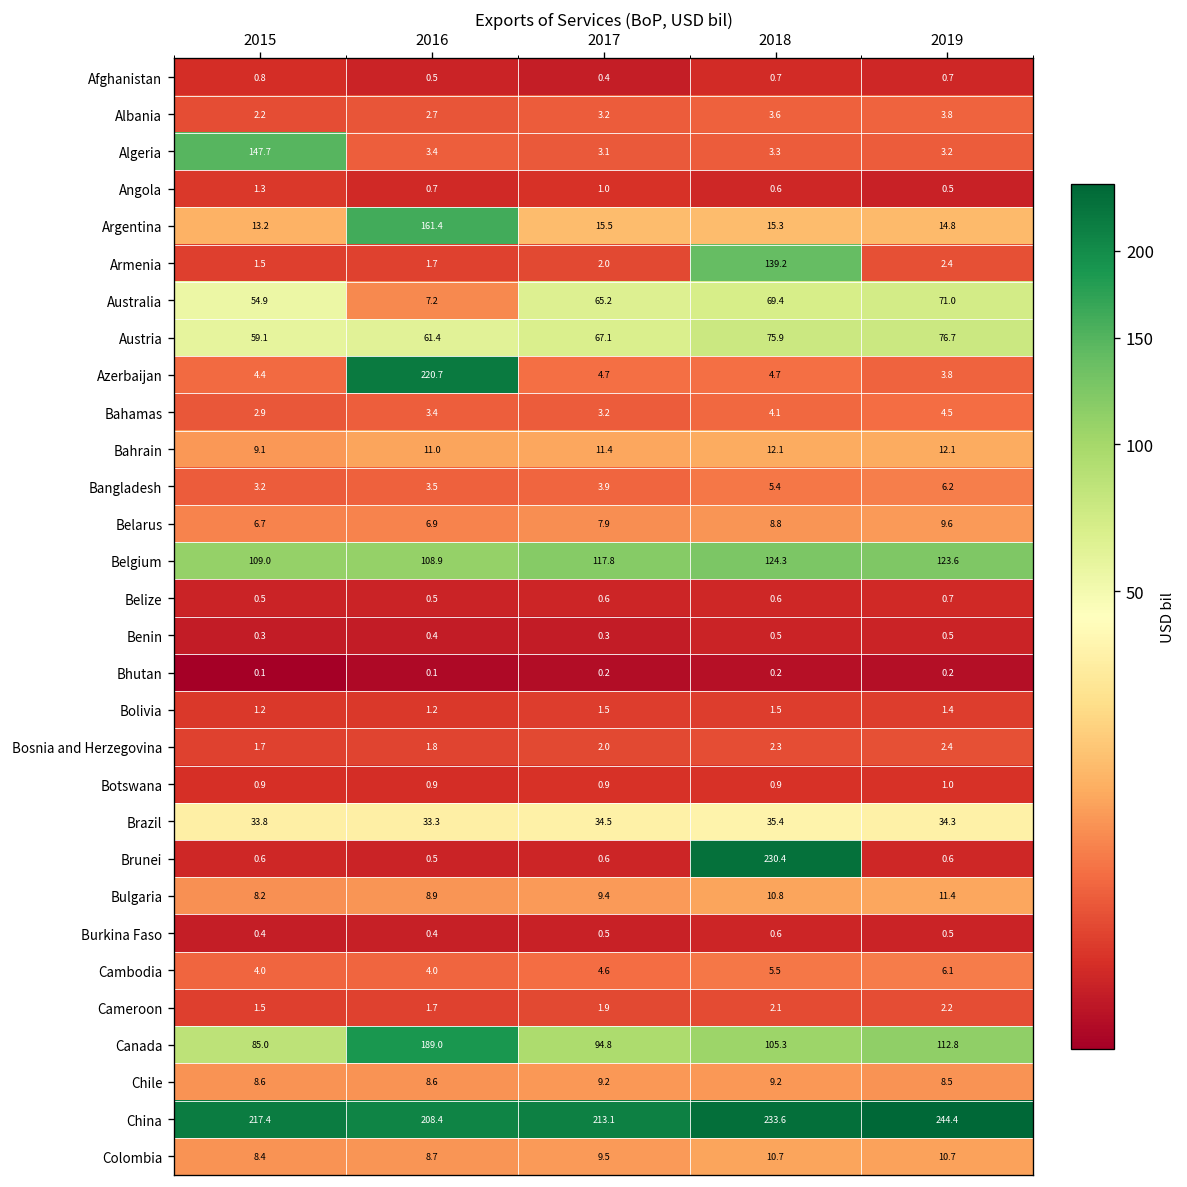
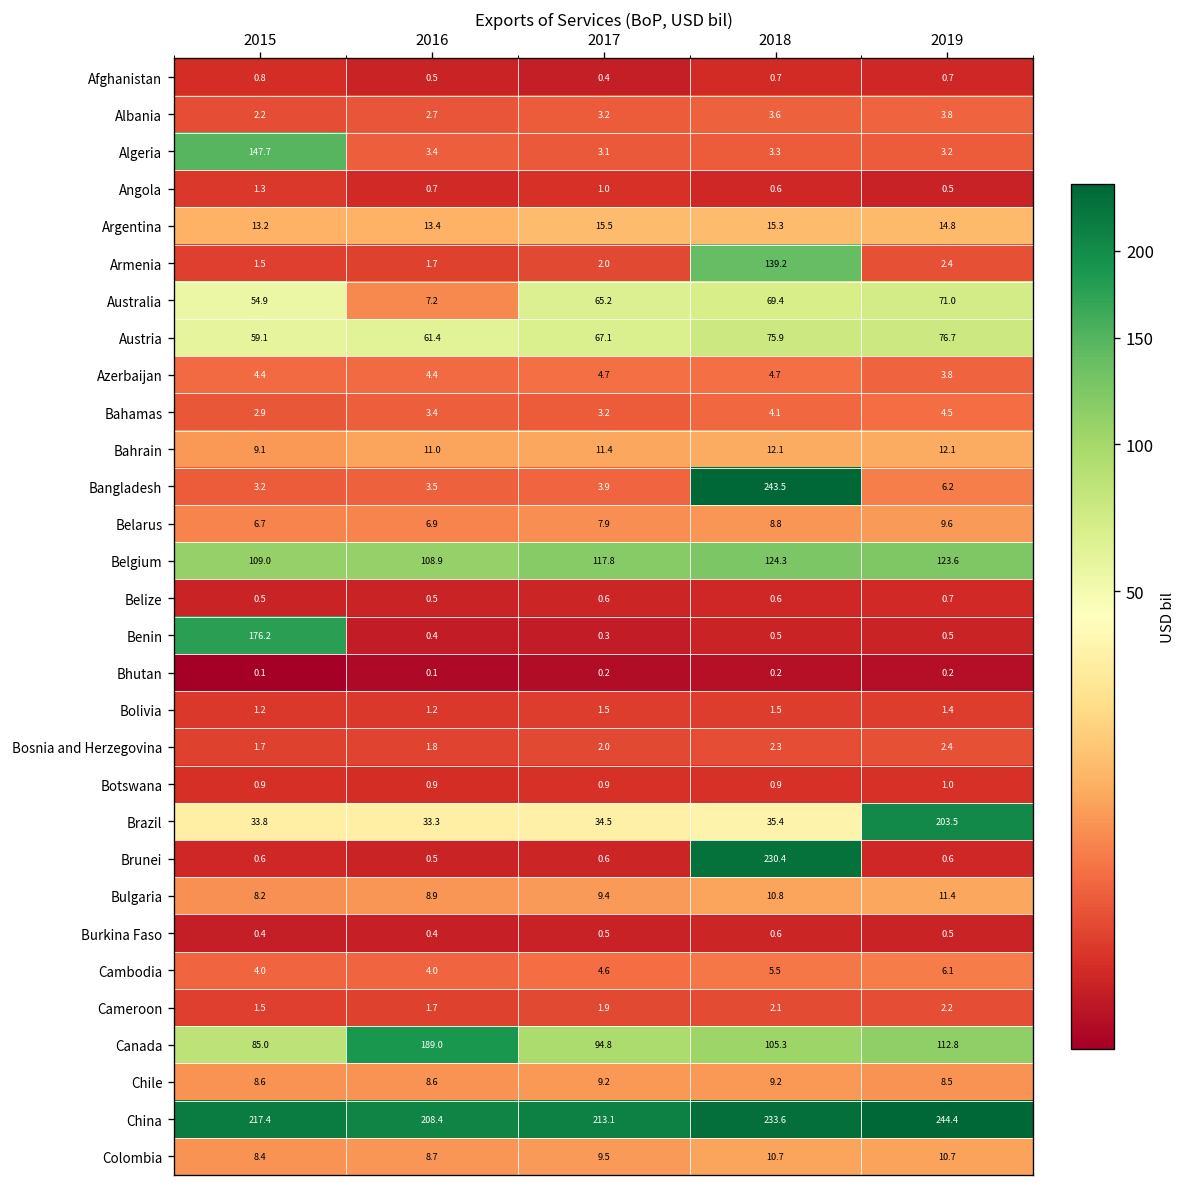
  {
    "Afghanistan": {
      "2015": 0.8,
      "2016": 0.5,
      "2017": 0.4,
      "2018": 0.7,
      "2019": 0.7
    },
    "Albania": {
      "2015": 2.2,
      "2016": 2.7,
      "2017": 3.2,
      "2018": 3.6,
      "2019": 3.8
    },
    "Algeria": {
      "2015": 147.7,
      "2016": 3.4,
      "2017": 3.1,
      "2018": 3.3,
      "2019": 3.2
    },
    "Angola": {
      "2015": 1.3,
      "2016": 0.7,
      "2017": 1.0,
      "2018": 0.6,
      "2019": 0.5
    },
    "Argentina": {
      "2015": 13.2,
-     "2016": 161.4,
+     "2016": 13.4,
      "2017": 15.5,
      "2018": 15.3,
      "2019": 14.8
    },
    "Armenia": {
      "2015": 1.5,
      "2016": 1.7,
      "2017": 2.0,
      "2018": 139.2,
      "2019": 2.4
    },
    "Australia": {
      "2015": 54.9,
      "2016": 7.2,
      "2017": 65.2,
      "2018": 69.4,
      "2019": 71.0
    },
    "Austria": {
      "2015": 59.1,
      "2016": 61.4,
      "2017": 67.1,
      "2018": 75.9,
      "2019": 76.7
    },
    "Azerbaijan": {
      "2015": 4.4,
-     "2016": 220.7,
+     "2016": 4.4,
      "2017": 4.7,
      "2018": 4.7,
      "2019": 3.8
    },
    "Bahamas": {
      "2015": 2.9,
      "2016": 3.4,
      "2017": 3.2,
      "2018": 4.1,
      "2019": 4.5
    },
    "Bahrain": {
      "2015": 9.1,
      "2016": 11.0,
      "2017": 11.4,
      "2018": 12.1,
      "2019": 12.1
    },
    "Bangladesh": {
      "2015": 3.2,
      "2016": 3.5,
      "2017": 3.9,
-     "2018": 5.4,
+     "2018": 243.5,
      "2019": 6.2
    },
    "Belarus": {
      "2015": 6.7,
      "2016": 6.9,
      "2017": 7.9,
      "2018": 8.8,
      "2019": 9.6
    },
    "Belgium": {
      "2015": 109.0,
      "2016": 108.9,
      "2017": 117.8,
      "2018": 124.3,
      "2019": 123.6
    },
    "Belize": {
      "2015": 0.5,
      "2016": 0.5,
      "2017": 0.6,
      "2018": 0.6,
      "2019": 0.7
    },
    "Benin": {
-     "2015": 0.3,
+     "2015": 176.2,
      "2016": 0.4,
      "2017": 0.3,
      "2018": 0.5,
      "2019": 0.5
    },
    "Bhutan": {
      "2015": 0.1,
      "2016": 0.1,
      "2017": 0.2,
      "2018": 0.2,
      "2019": 0.2
    },
    "Bolivia": {
      "2015": 1.2,
      "2016": 1.2,
      "2017": 1.5,
      "2018": 1.5,
      "2019": 1.4
    },
    "Bosnia and Herzegovina": {
      "2015": 1.7,
      "2016": 1.8,
      "2017": 2.0,
      "2018": 2.3,
      "2019": 2.4
    },
    "Botswana": {
      "2015": 0.9,
      "2016": 0.9,
      "2017": 0.9,
      "2018": 0.9,
      "2019": 1.0
    },
    "Brazil": {
      "2015": 33.8,
      "2016": 33.3,
      "2017": 34.5,
      "2018": 35.4,
-     "2019": 34.3
+     "2019": 203.5
    },
    "Brunei": {
      "2015": 0.6,
      "2016": 0.5,
      "2017": 0.6,
      "2018": 230.4,
      "2019": 0.6
    },
    "Bulgaria": {
      "2015": 8.2,
      "2016": 8.9,
      "2017": 9.4,
      "2018": 10.8,
      "2019": 11.4
    },
    "Burkina Faso": {
      "2015": 0.4,
      "2016": 0.4,
      "2017": 0.5,
      "2018": 0.6,
      "2019": 0.5
    },
    "Cambodia": {
      "2015": 4.0,
      "2016": 4.0,
      "2017": 4.6,
      "2018": 5.5,
      "2019": 6.1
    },
    "Cameroon": {
      "2015": 1.5,
      "2016": 1.7,
      "2017": 1.9,
      "2018": 2.1,
      "2019": 2.2
    },
    "Canada": {
      "2015": 85.0,
      "2016": 189.0,
      "2017": 94.8,
      "2018": 105.3,
      "2019": 112.8
    },
    "Chile": {
      "2015": 8.6,
      "2016": 8.6,
      "2017": 9.2,
      "2018": 9.2,
      "2019": 8.5
    },
    "China": {
      "2015": 217.4,
      "2016": 208.4,
      "2017": 213.1,
      "2018": 233.6,
      "2019": 244.4
    },
    "Colombia": {
      "2015": 8.4,
      "2016": 8.7,
      "2017": 9.5,
      "2018": 10.7,
      "2019": 10.7
    }
  }
